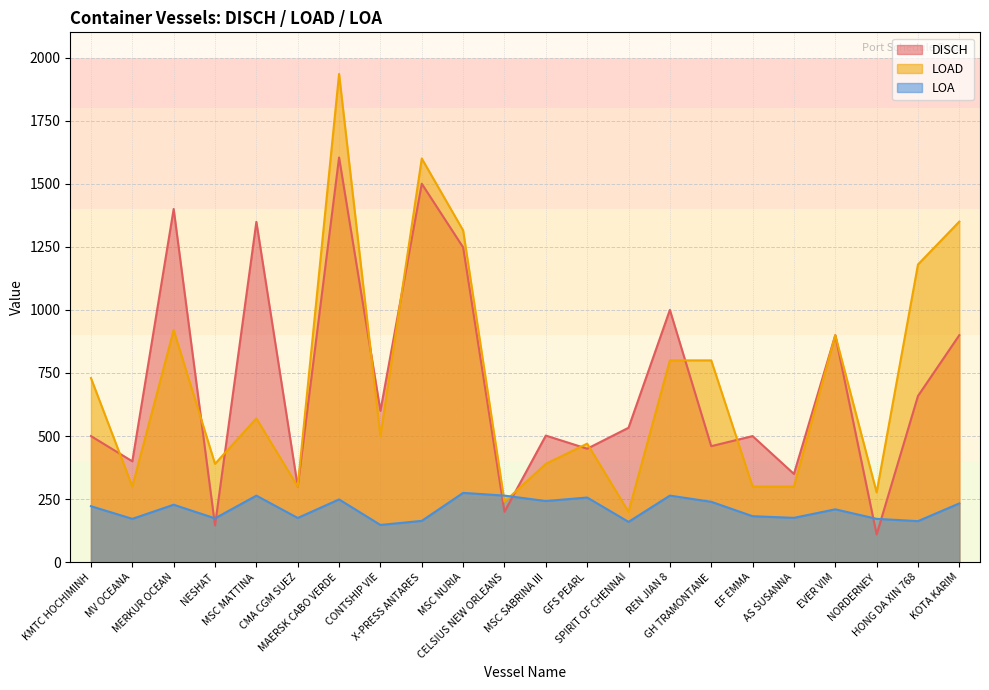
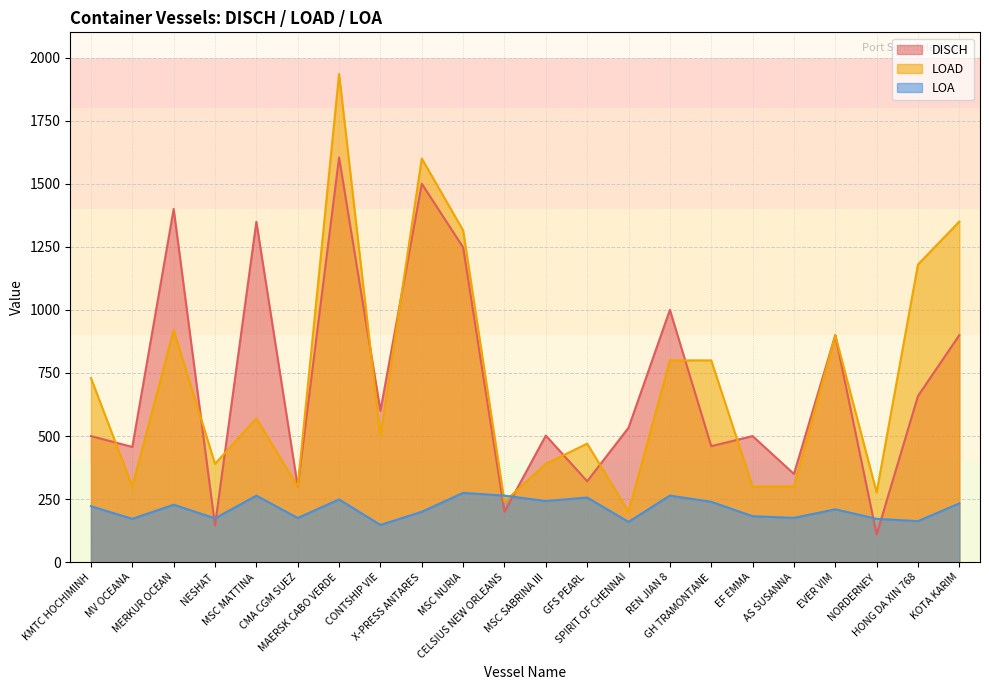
  {
    "DISCH": {
      "KMTC HOCHIMINH": 500,
-     "MV OCEANA": 400,
+     "MV OCEANA": 460,
      "MERKUR OCEAN": 1400,
      "NESHAT": 150,
      "MSC MATTINA": 1350,
      "MAERSK CABO VERDE": 1600,
      "CONTSHIP VIE": 600,
      "X-PRESS ANTARES": 1500,
      "MSC NURIA": 1250,
      "CELSIUS NEW ORLEANS": 200,
      "MSC SABRINA III": 500,
-     "GFS PEARL": 450,
+     "GFS PEARL": 320,
      "SPIRIT OF CHENNAI": 530,
      "REN JIAN 8": 1000,
      "GH TRAMONTANE": 460,
      "EF EMMA": 500,
      "AS SUSANNA": 350,
      "NORDERNEY": 110,
      "HONG DA XIN 768": 660,
      "KOTA KARIM": 900
    },
    "LOAD": {
      "KMTC HOCHIMINH": 730,
      "MV OCEANA": 300,
      "MERKUR OCEAN": 920,
      "NESHAT": 390,
      "MSC MATTINA": 570,
      "MAERSK CABO VERDE": 1940,
      "CONTSHIP VIE": 500,
      "X-PRESS ANTARES": 1600,
      "MSC NURIA": 1320,
      "CELSIUS NEW ORLEANS": 240,
      "MSC SABRINA III": 390,
      "GFS PEARL": 470,
      "SPIRIT OF CHENNAI": 200,
      "REN JIAN 8": 800,
      "GH TRAMONTANE": 800,
      "EF EMMA": 300,
      "AS SUSANNA": 300,
      "NORDERNEY": 280,
      "HONG DA XIN 768": 1180,
      "KOTA KARIM": 1350
    },
    "LOA": {
      "KMTC HOCHIMINH": 220,
      "MV OCEANA": 170,
      "MERKUR OCEAN": 230,
      "NESHAT": 170,
      "MSC MATTINA": 260,
      "CMA CGM SUEZ": 180,
      "MAERSK CABO VERDE": 250,
      "CONTSHIP VIE": 150,
-     "X-PRESS ANTARES": 160,
+     "X-PRESS ANTARES": 200,
      "MSC NURIA": 270,
      "CELSIUS NEW ORLEANS": 260,
      "MSC SABRINA III": 240,
      "GFS PEARL": 260,
      "SPIRIT OF CHENNAI": 160,
      "REN JIAN 8": 260,
      "GH TRAMONTANE": 240,
      "EF EMMA": 180,
      "AS SUSANNA": 180,
      "EVER VIM": 210,
      "NORDERNEY": 170,
      "HONG DA XIN 768": 160,
      "KOTA KARIM": 230
    }
  }
